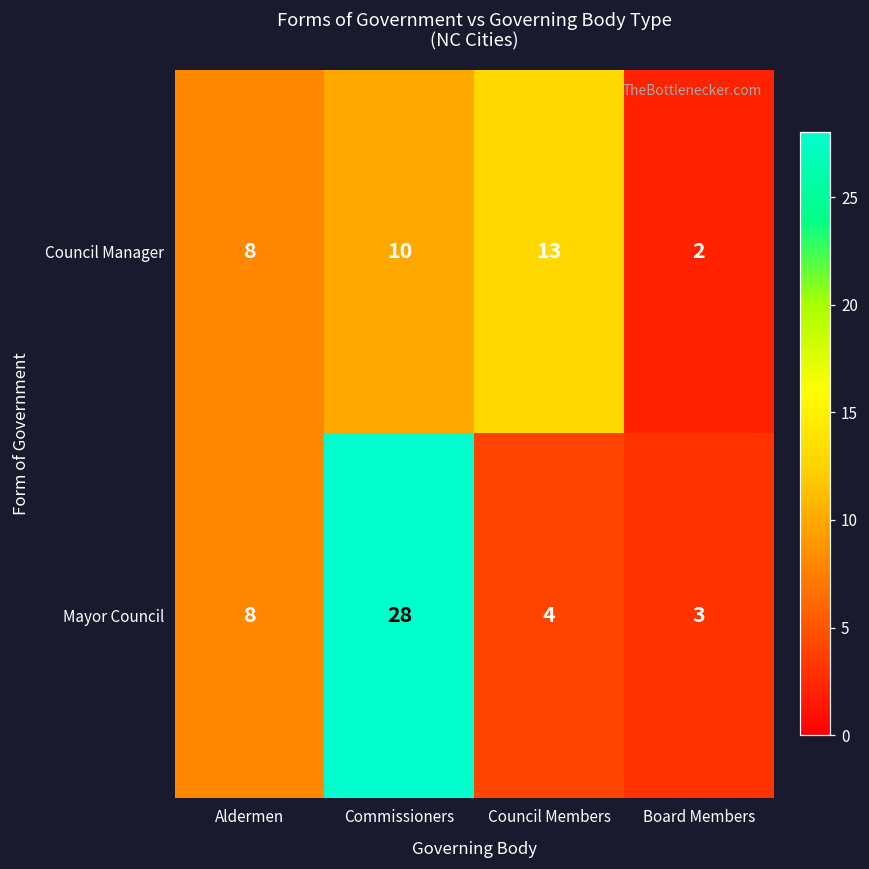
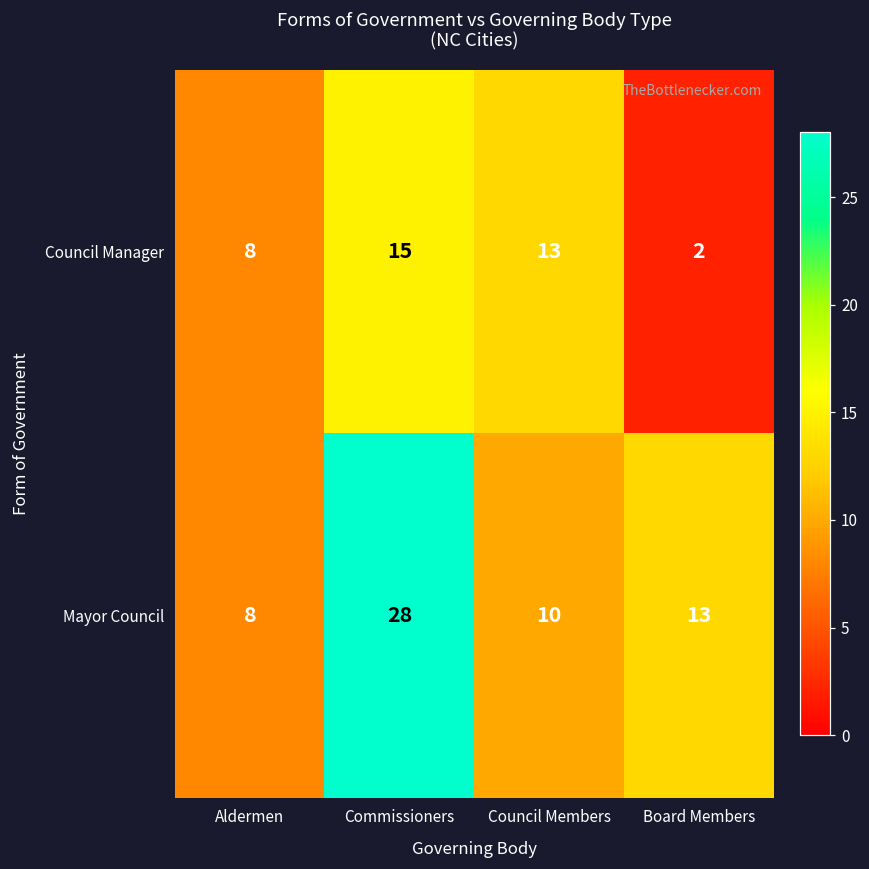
  {
    "Council Manager": {
      "Aldermen": 8,
-     "Commissioners": 10,
+     "Commissioners": 15,
      "Council Members": 13
    },
    "Mayor Council": {
      "Aldermen": 8,
      "Commissioners": 28,
-     "Council Members": 4,
-     "Board Members": 3
+     "Council Members": 10,
+     "Board Members": 13
    }
  }
